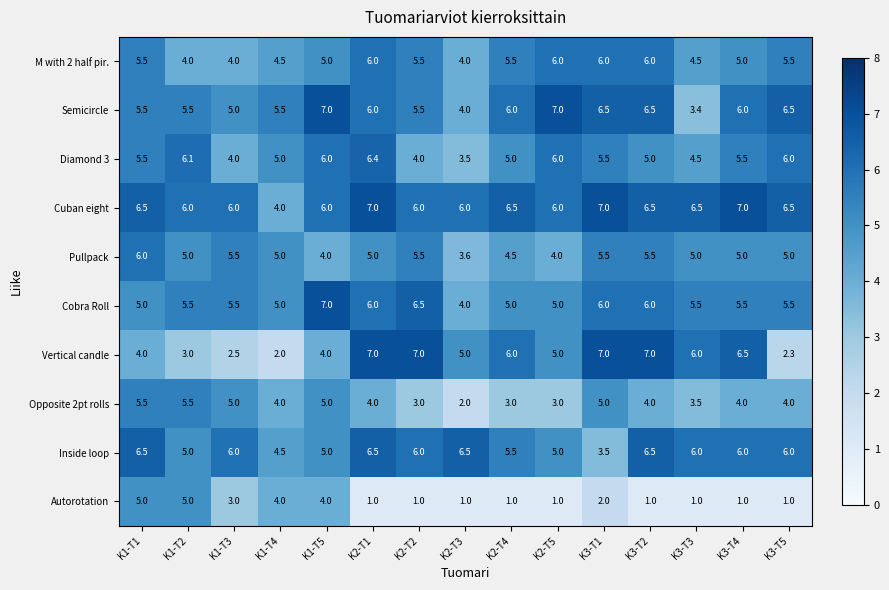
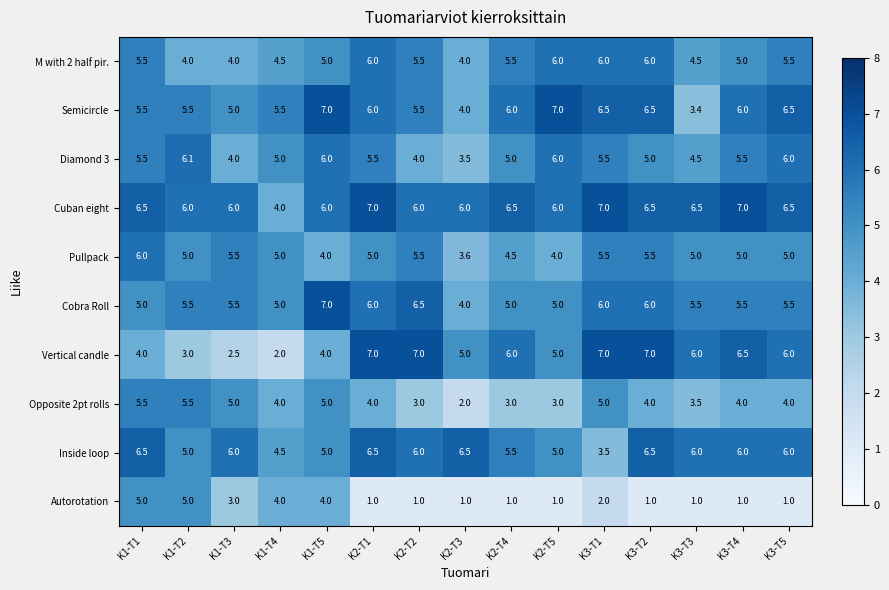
  {
    "M with 2 half pir.": {
      "K1-T1": 5.5,
      "K1-T2": 4.0,
      "K1-T3": 4.0,
      "K1-T4": 4.5,
      "K1-T5": 5.0,
      "K2-T1": 6.0,
      "K2-T2": 5.5,
      "K2-T3": 4.0,
      "K2-T4": 5.5,
      "K2-T5": 6.0,
      "K3-T1": 6.0,
      "K3-T2": 6.0,
      "K3-T3": 4.5,
      "K3-T4": 5.0,
      "K3-T5": 5.5
    },
    "Semicircle": {
      "K1-T1": 5.5,
      "K1-T2": 5.5,
      "K1-T3": 5.0,
      "K1-T4": 5.5,
      "K1-T5": 7.0,
      "K2-T1": 6.0,
      "K2-T2": 5.5,
      "K2-T3": 4.0,
      "K2-T4": 6.0,
      "K2-T5": 7.0,
      "K3-T1": 6.5,
      "K3-T2": 6.5,
      "K3-T3": 3.4,
      "K3-T4": 6.0,
      "K3-T5": 6.5
    },
    "Diamond 3": {
      "K1-T1": 5.5,
      "K1-T2": 6.1,
      "K1-T3": 4.0,
      "K1-T4": 5.0,
      "K1-T5": 6.0,
-     "K2-T1": 6.4,
+     "K2-T1": 5.5,
      "K2-T2": 4.0,
      "K2-T3": 3.5,
      "K2-T4": 5.0,
      "K2-T5": 6.0,
      "K3-T1": 5.5,
      "K3-T2": 5.0,
      "K3-T3": 4.5,
      "K3-T4": 5.5,
      "K3-T5": 6.0
    },
    "Cuban eight": {
      "K1-T1": 6.5,
      "K1-T2": 6.0,
      "K1-T3": 6.0,
      "K1-T4": 4.0,
      "K1-T5": 6.0,
      "K2-T1": 7.0,
      "K2-T2": 6.0,
      "K2-T3": 6.0,
      "K2-T4": 6.5,
      "K2-T5": 6.0,
      "K3-T1": 7.0,
      "K3-T2": 6.5,
      "K3-T3": 6.5,
      "K3-T4": 7.0,
      "K3-T5": 6.5
    },
    "Pullpack": {
      "K1-T1": 6.0,
      "K1-T2": 5.0,
      "K1-T3": 5.5,
      "K1-T4": 5.0,
      "K1-T5": 4.0,
      "K2-T1": 5.0,
      "K2-T2": 5.5,
      "K2-T3": 3.6,
      "K2-T4": 4.5,
      "K2-T5": 4.0,
      "K3-T1": 5.5,
      "K3-T2": 5.5,
      "K3-T3": 5.0,
      "K3-T4": 5.0,
      "K3-T5": 5.0
    },
    "Cobra Roll": {
      "K1-T1": 5.0,
      "K1-T2": 5.5,
      "K1-T3": 5.5,
      "K1-T4": 5.0,
      "K1-T5": 7.0,
      "K2-T1": 6.0,
      "K2-T2": 6.5,
      "K2-T3": 4.0,
      "K2-T4": 5.0,
      "K2-T5": 5.0,
      "K3-T1": 6.0,
      "K3-T2": 6.0,
      "K3-T3": 5.5,
      "K3-T4": 5.5,
      "K3-T5": 5.5
    },
    "Vertical candle": {
      "K1-T1": 4.0,
      "K1-T2": 3.0,
      "K1-T3": 2.5,
      "K1-T4": 2.0,
      "K1-T5": 4.0,
      "K2-T1": 7.0,
      "K2-T2": 7.0,
      "K2-T3": 5.0,
      "K2-T4": 6.0,
      "K2-T5": 5.0,
      "K3-T1": 7.0,
      "K3-T2": 7.0,
      "K3-T3": 6.0,
      "K3-T4": 6.5,
-     "K3-T5": 2.3
+     "K3-T5": 6.0
    },
    "Opposite 2pt rolls": {
      "K1-T1": 5.5,
      "K1-T2": 5.5,
      "K1-T3": 5.0,
      "K1-T4": 4.0,
      "K1-T5": 5.0,
      "K2-T1": 4.0,
      "K2-T2": 3.0,
      "K2-T3": 2.0,
      "K2-T4": 3.0,
      "K2-T5": 3.0,
      "K3-T1": 5.0,
      "K3-T2": 4.0,
      "K3-T3": 3.5,
      "K3-T4": 4.0,
      "K3-T5": 4.0
    },
    "Inside loop": {
      "K1-T1": 6.5,
      "K1-T2": 5.0,
      "K1-T3": 6.0,
      "K1-T4": 4.5,
      "K1-T5": 5.0,
      "K2-T1": 6.5,
      "K2-T2": 6.0,
      "K2-T3": 6.5,
      "K2-T4": 5.5,
      "K2-T5": 5.0,
      "K3-T1": 3.5,
      "K3-T2": 6.5,
      "K3-T3": 6.0,
      "K3-T4": 6.0,
      "K3-T5": 6.0
    },
    "Autorotation": {
      "K1-T1": 5.0,
      "K1-T2": 5.0,
      "K1-T3": 3.0,
      "K1-T4": 4.0,
      "K1-T5": 4.0,
      "K2-T1": 1.0,
      "K2-T2": 1.0,
      "K2-T3": 1.0,
      "K2-T4": 1.0,
      "K2-T5": 1.0,
      "K3-T1": 2.0,
      "K3-T2": 1.0,
      "K3-T3": 1.0,
      "K3-T4": 1.0,
      "K3-T5": 1.0
    }
  }
